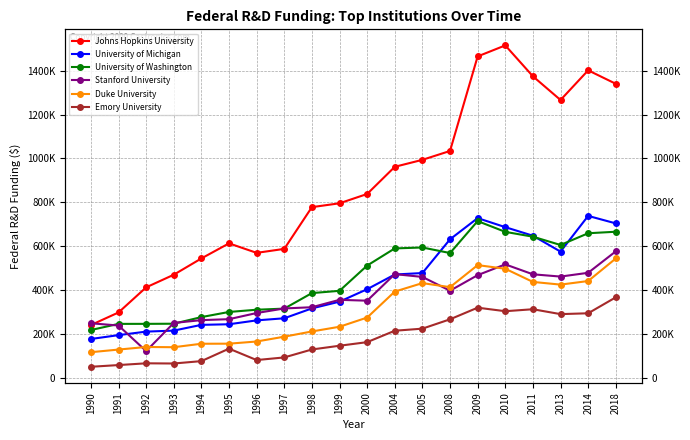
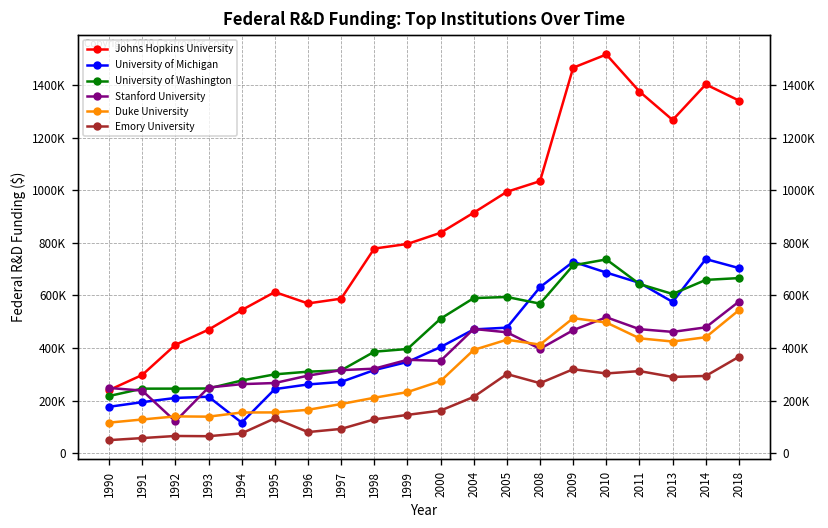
  {
    "Johns Hopkins University": {
      "1991": 300000,
      "1992": 410000,
      "1993": 470000,
      "1994": 540000,
      "1995": 610000,
      "1996": 570000,
      "1997": 590000,
      "1998": 780000,
      "1999": 800000,
      "2000": 840000,
-     "2004": 960000,
+     "2004": 910000,
      "2005": 990000,
      "2008": 1030000,
      "2009": 1470000,
      "2010": 1520000,
      "2011": 1370000,
      "2013": 1270000,
      "2014": 1400000,
      "2018": 1340000
    },
    "University of Michigan": {
      "1990": 180000,
      "1991": 190000,
      "1992": 210000,
      "1993": 210000,
-     "1994": 240000,
+     "1994": 120000,
      "1995": 240000,
      "1996": 260000,
      "1997": 270000,
      "2000": 400000,
      "2005": 480000,
      "2008": 630000,
      "2009": 730000,
      "2010": 690000,
      "2013": 570000,
      "2014": 740000,
      "2018": 700000
    },
    "University of Washington": {
      "1990": 220000,
      "1992": 250000,
      "1994": 280000,
      "1995": 300000,
      "1996": 310000,
      "1998": 390000,
      "1999": 400000,
      "2000": 510000,
      "2004": 590000,
      "2005": 590000,
      "2008": 570000,
      "2009": 710000,
-     "2010": 670000,
+     "2010": 740000,
      "2013": 610000,
      "2014": 660000,
      "2018": 670000
    },
    "Stanford University": {
      "1992": 120000,
      "1994": 260000,
      "1995": 270000,
      "1996": 290000,
      "2000": 350000,
      "2005": 460000,
      "2008": 400000,
      "2009": 470000,
      "2010": 520000,
      "2011": 470000,
      "2013": 460000,
      "2014": 480000,
      "2018": 580000
    },
    "Duke University": {
      "1990": 120000,
      "1991": 130000,
      "1992": 140000,
      "1993": 140000,
      "1994": 150000,
      "1995": 150000,
      "1996": 160000,
      "1997": 190000,
      "1998": 210000,
      "1999": 230000,
      "2000": 270000,
      "2004": 390000,
      "2005": 430000,
      "2008": 410000,
      "2009": 510000,
      "2010": 500000,
      "2011": 440000,
      "2013": 420000,
      "2014": 440000,
      "2018": 540000
    },
    "Emory University": {
      "1990": 50000,
      "1991": 60000,
      "1992": 70000,
      "1993": 60000,
      "1994": 80000,
      "1995": 130000,
      "1996": 80000,
      "1997": 90000,
      "1998": 130000,
      "1999": 150000,
      "2000": 160000,
      "2004": 210000,
-     "2005": 220000,
+     "2005": 300000,
      "2008": 270000,
      "2009": 320000,
      "2010": 300000,
      "2011": 310000,
      "2013": 290000,
      "2014": 290000,
      "2018": 370000
    }
  }
